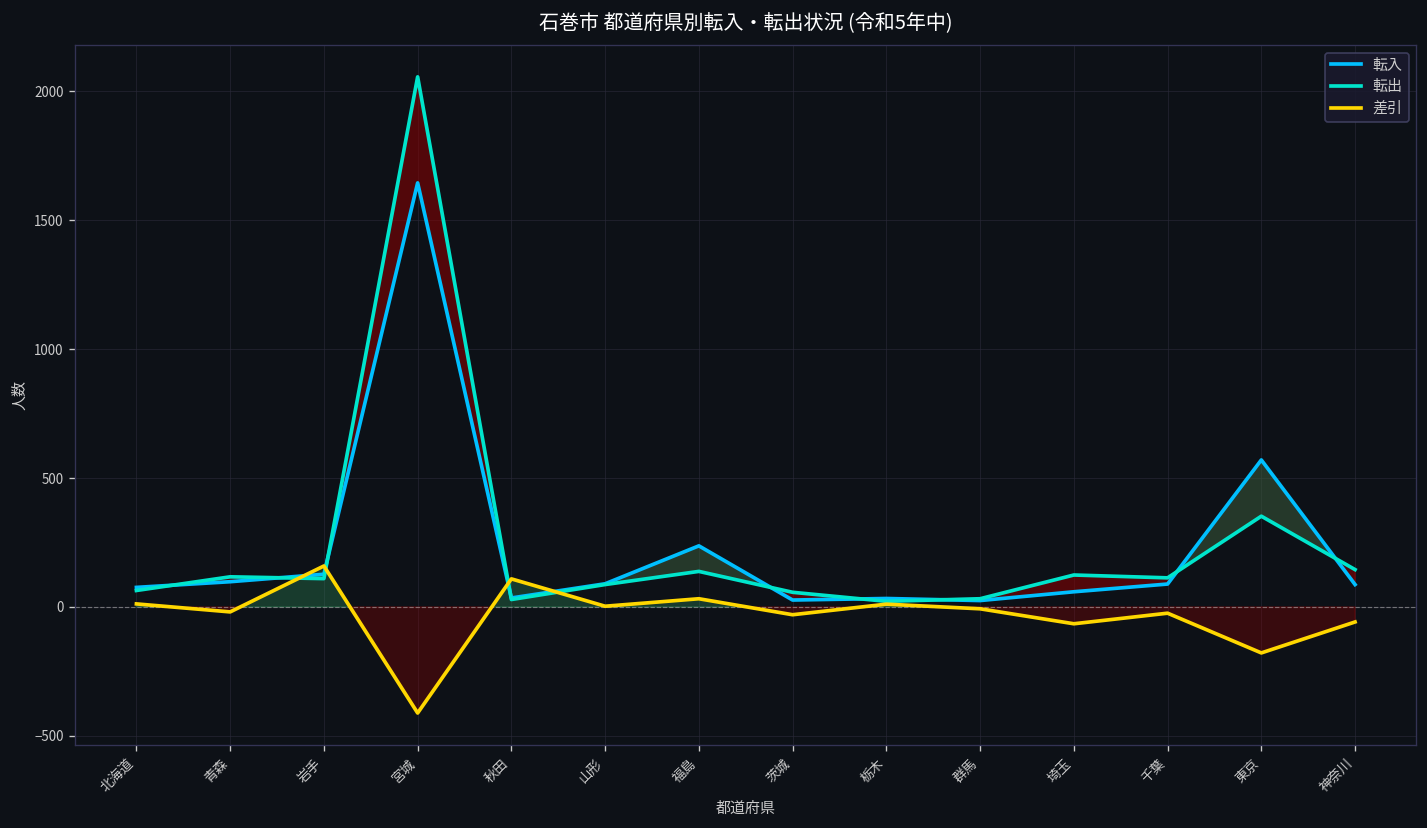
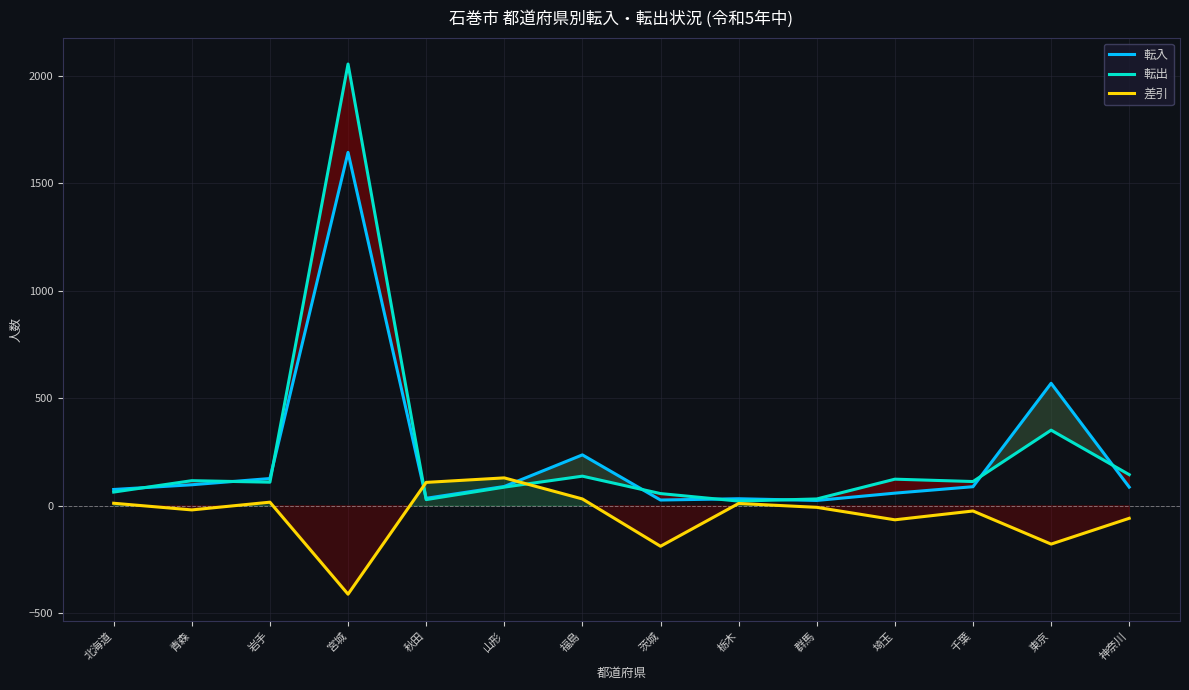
  {
    "転入": {
      "北海道": 80,
      "青森": 100,
      "岩手": 130,
      "宮城": 1640,
      "福島": 240,
      "茨城": 30,
      "埼玉": 60,
      "千葉": 90,
      "東京": 570,
      "神奈川": 90
    },
    "転出": {
      "北海道": 60,
      "青森": 120,
      "岩手": 110,
      "宮城": 2060,
      "福島": 140,
      "茨城": 60,
      "埼玉": 120,
      "千葉": 110,
      "東京": 350,
      "神奈川": 150
    },
    "差引": {
      "北海道": 10,
      "青森": -20,
-     "岩手": 160,
+     "岩手": 20,
      "宮城": -410,
      "秋田": 110,
-     "山形": 0,
+     "山形": 130,
      "福島": 30,
-     "茨城": -30,
+     "茨城": -190,
      "群馬": -10,
      "埼玉": -70,
      "千葉": -20,
      "東京": -180,
      "神奈川": -60
    }
  }
